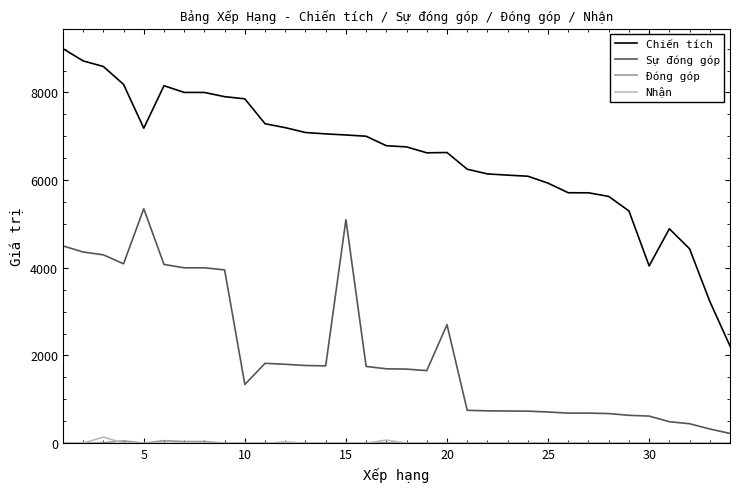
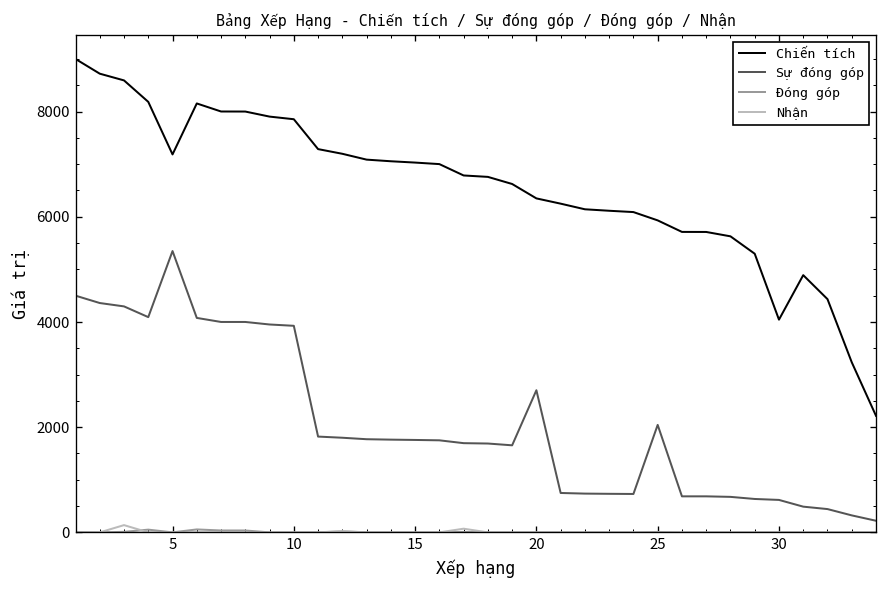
  {
    "Chiến tích": {
      "5": 7200,
      "10": 7900,
      "15": 7000,
-     "20": 6600,
+     "20": 6300,
      "25": 5900,
      "30": 4000
    },
    "Sự đóng góp": {
      "5": 5300,
-     "10": 1300,
-     "15": 5100,
+     "10": 3900,
+     "15": 1800,
      "20": 2700,
-     "25": 700,
+     "25": 2000,
      "30": 600
    }
  }
